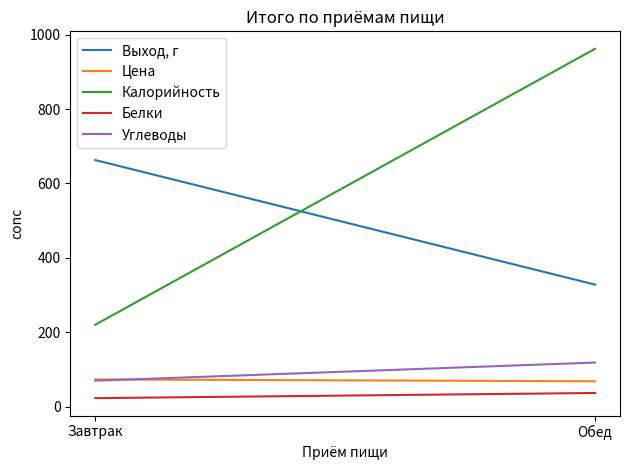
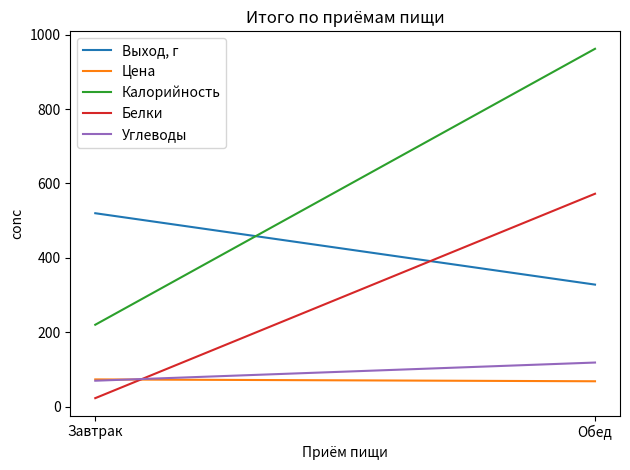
  {
    "Выход, г": {
-     "Завтрак": 660,
+     "Завтрак": 520,
      "Обед": 330
    },
    "Цена": {
      "Обед": 70
    },
    "Калорийность": {
      "Завтрак": 220,
      "Обед": 960
    },
    "Белки": {
      "Завтрак": 20,
-     "Обед": 40
+     "Обед": 570
    },
    "Углеводы": {
      "Обед": 120
    }
  }
